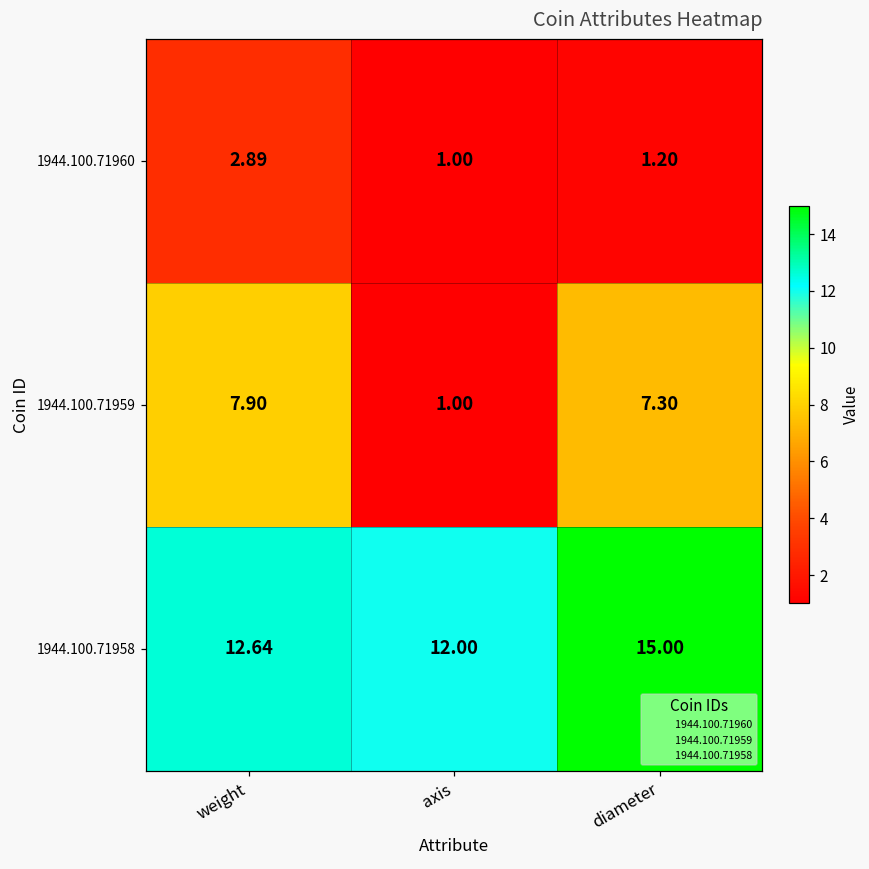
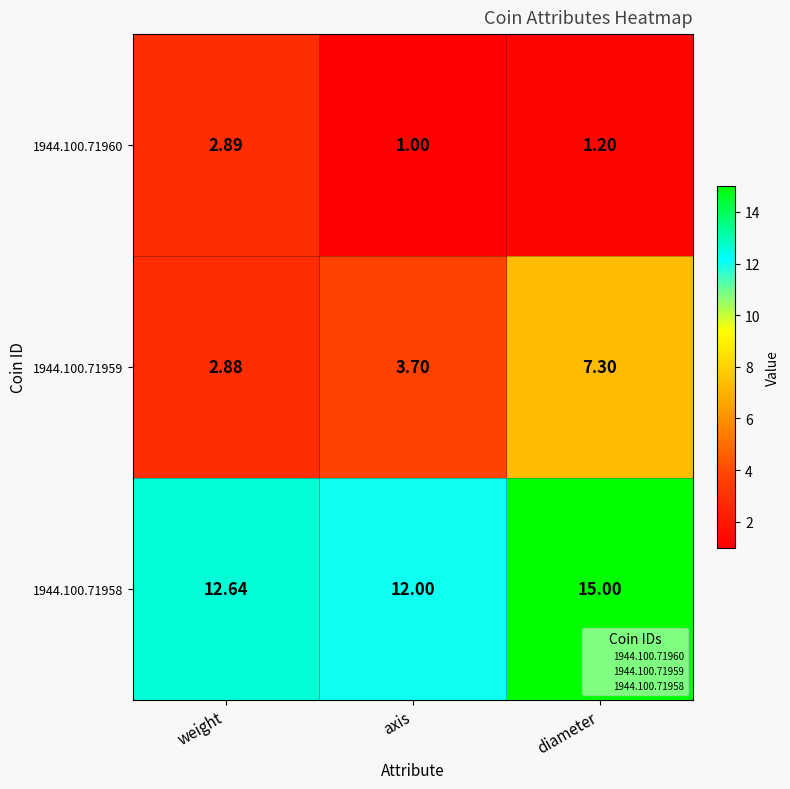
  {
    "1944.100.71960": {
      "weight": 2.89,
      "axis": 1.00,
      "diameter": 1.20
    },
    "1944.100.71959": {
-     "weight": 7.90,
-     "axis": 1.00,
+     "weight": 2.88,
+     "axis": 3.70,
      "diameter": 7.30
    },
    "1944.100.71958": {
      "weight": 12.64,
      "axis": 12.00,
      "diameter": 15.00
    }
  }
